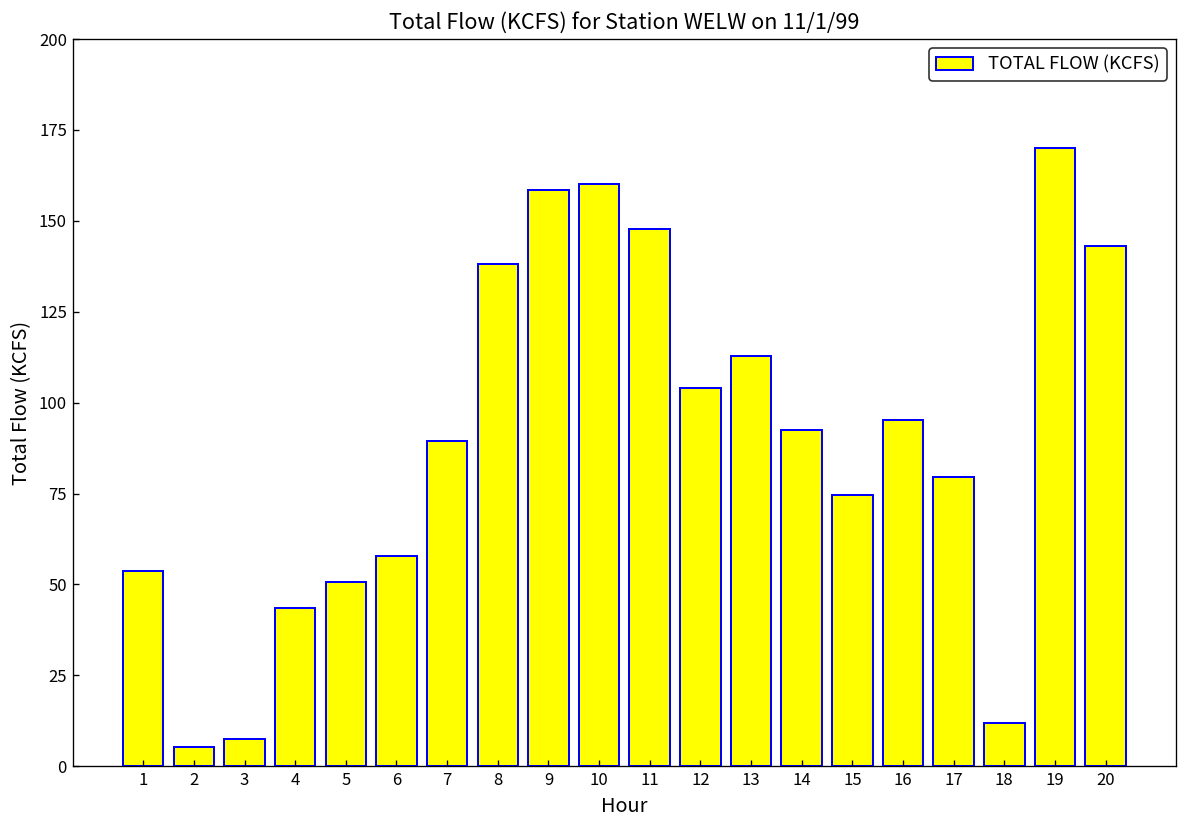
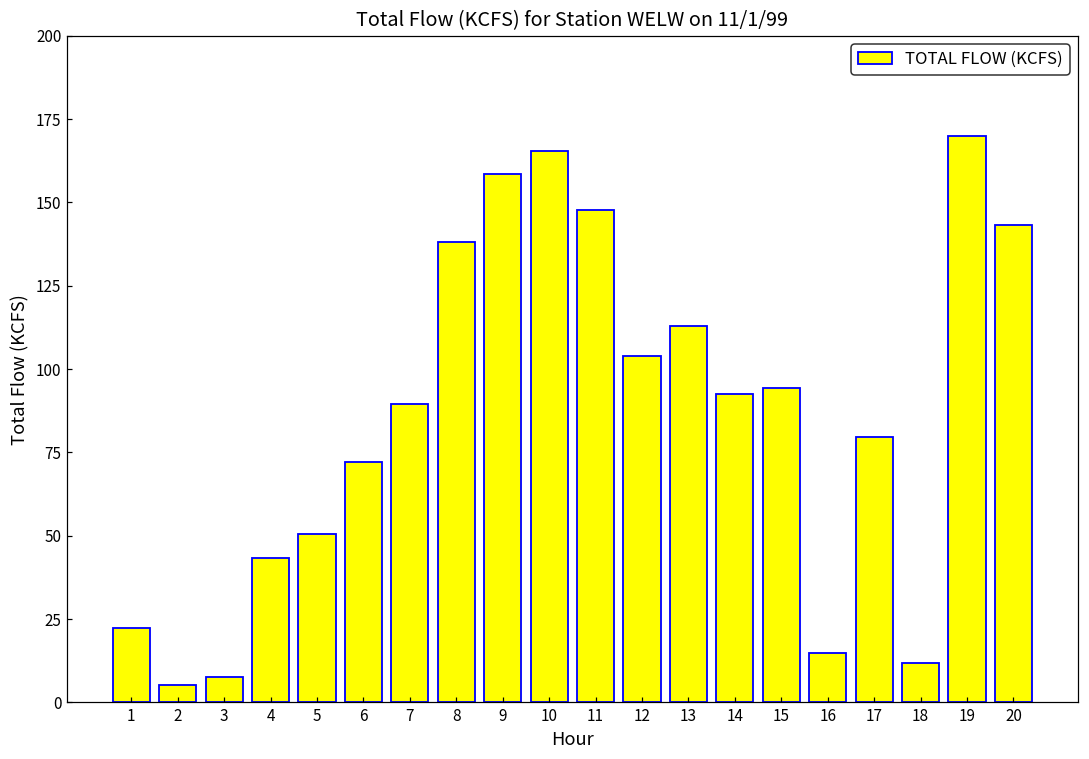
  {
-   "1": 54,
+   "1": 22,
    "2": 5,
    "3": 8,
    "4": 43,
    "5": 51,
-   "6": 58,
+   "6": 72,
    "7": 89,
    "8": 138,
    "9": 159,
-   "10": 160,
+   "10": 165,
    "11": 148,
    "12": 104,
    "13": 113,
    "14": 93,
-   "15": 75,
-   "16": 95,
+   "15": 94,
+   "16": 15,
    "17": 80,
    "18": 12,
    "19": 170,
    "20": 143
  }
